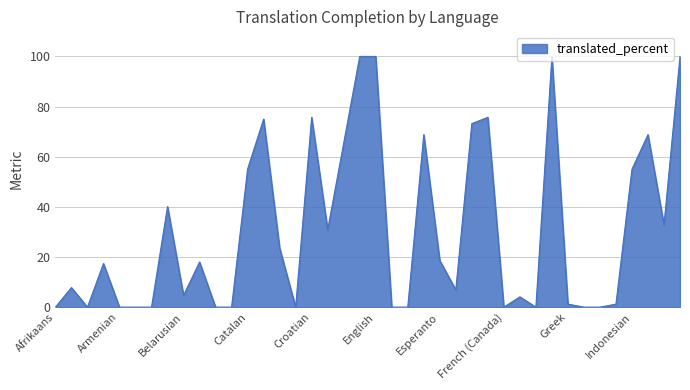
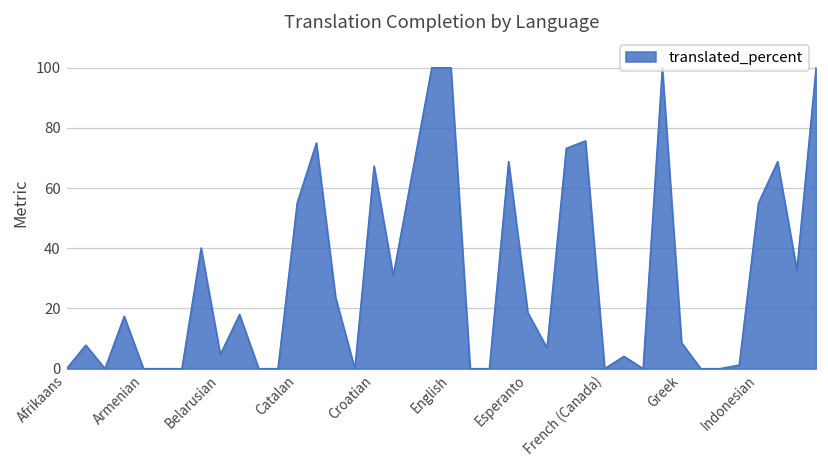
  {
    "Afrikaans": 0,
    "Armenian": 0,
    "Belarusian": 5,
    "Catalan": 55,
-   "Croatian": 76,
+   "Croatian": 67,
    "English": 100,
    "Esperanto": 19,
    "French (Canada)": 0,
-   "Greek": 1,
+   "Greek": 9,
    "Indonesian": 55
  }
